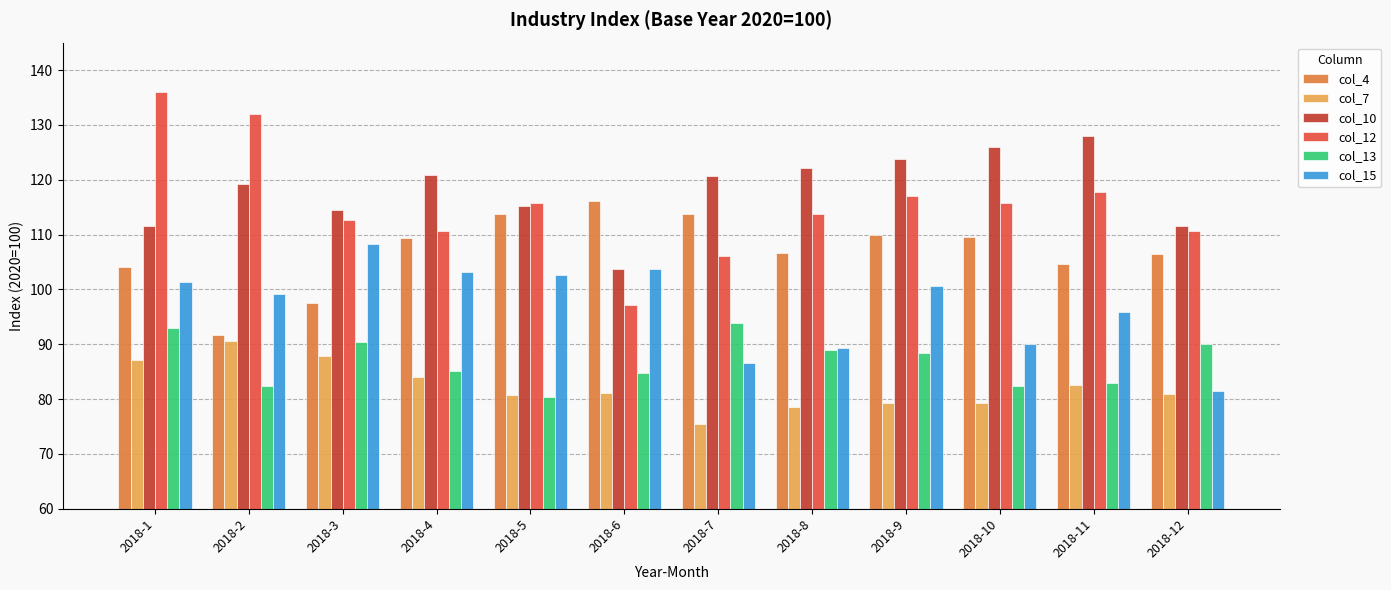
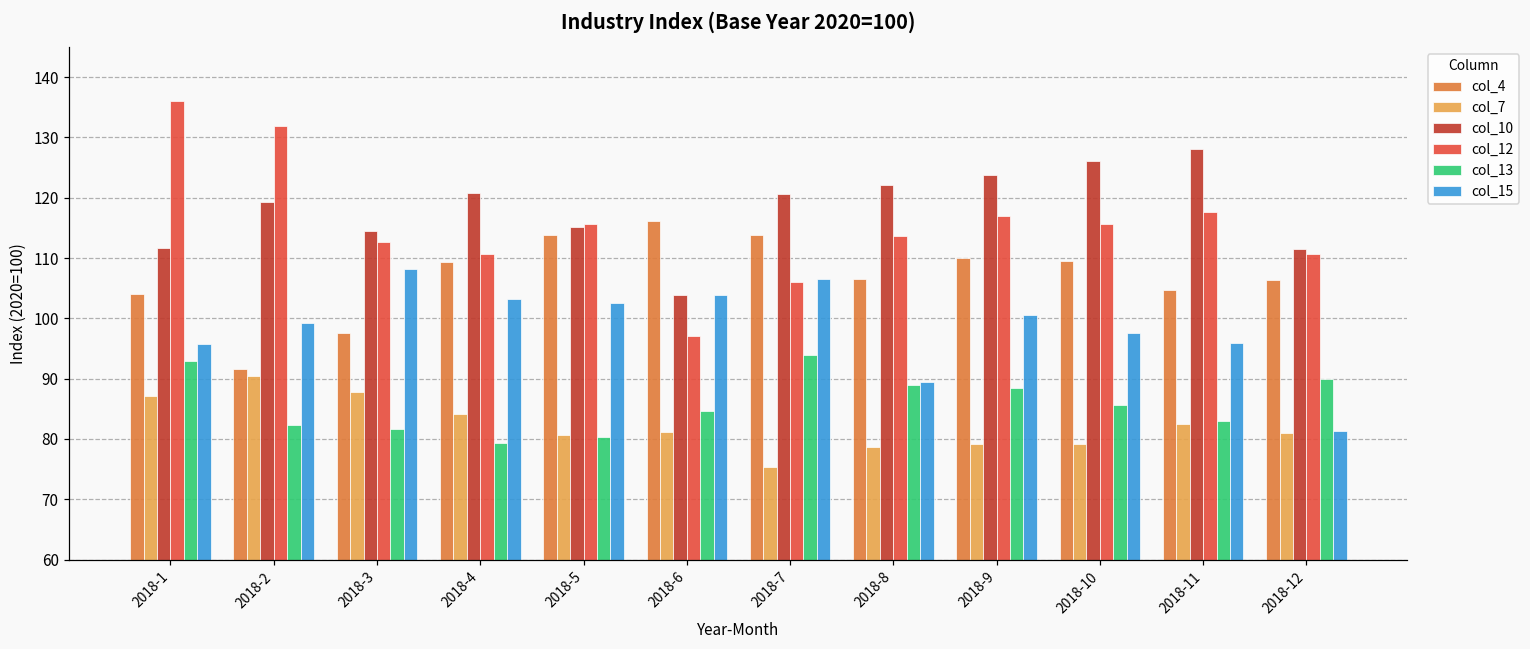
  {
    "col_13": {
      "2018-1": 93,
      "2018-2": 82,
-     "2018-3": 90,
-     "2018-4": 85,
+     "2018-3": 82,
+     "2018-4": 79,
      "2018-5": 80,
      "2018-6": 85,
      "2018-7": 94,
      "2018-8": 89,
      "2018-9": 88,
-     "2018-10": 82,
+     "2018-10": 86,
      "2018-11": 83,
      "2018-12": 90
    },
    "col_15": {
-     "2018-1": 101,
+     "2018-1": 96,
      "2018-2": 99,
      "2018-3": 108,
      "2018-4": 103,
      "2018-5": 103,
      "2018-6": 104,
-     "2018-7": 87,
+     "2018-7": 107,
      "2018-8": 89,
      "2018-9": 101,
-     "2018-10": 90,
+     "2018-10": 98,
      "2018-11": 96,
      "2018-12": 81
    }
  }
